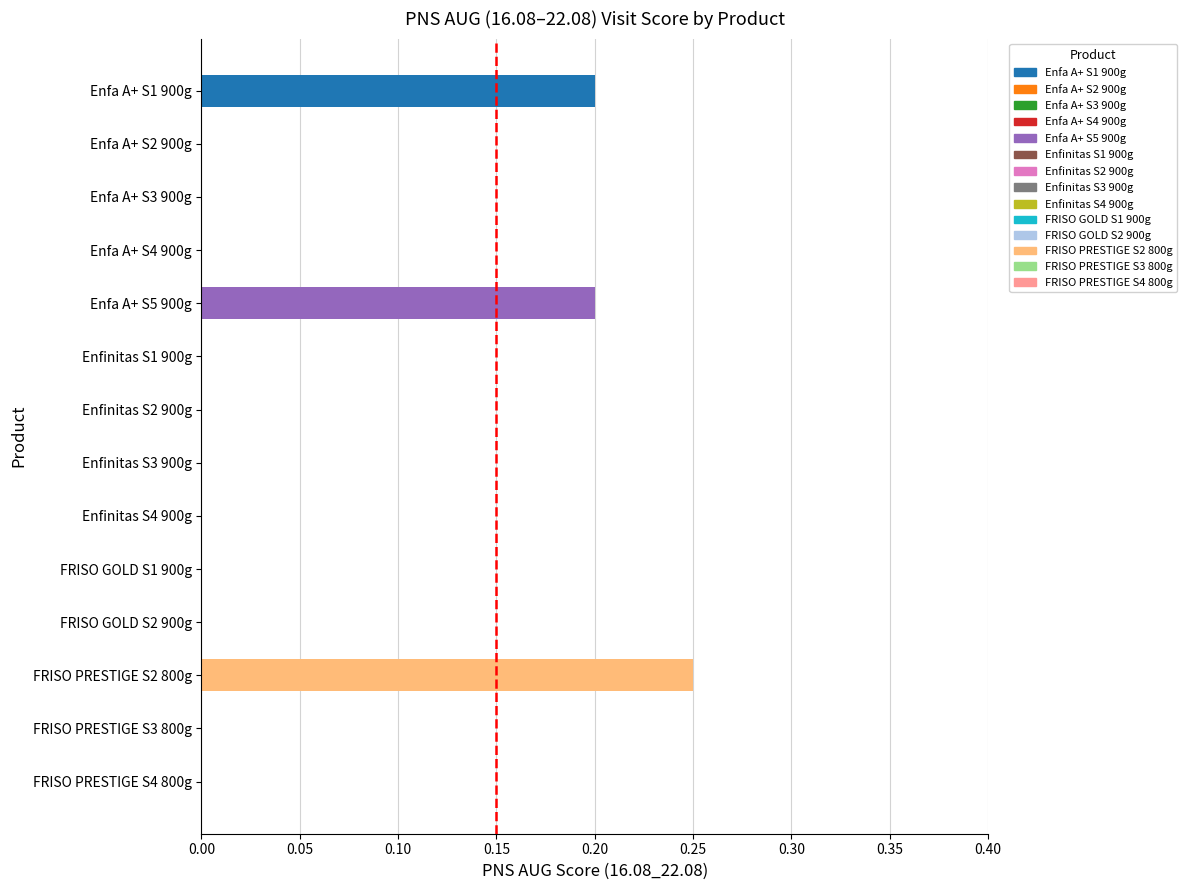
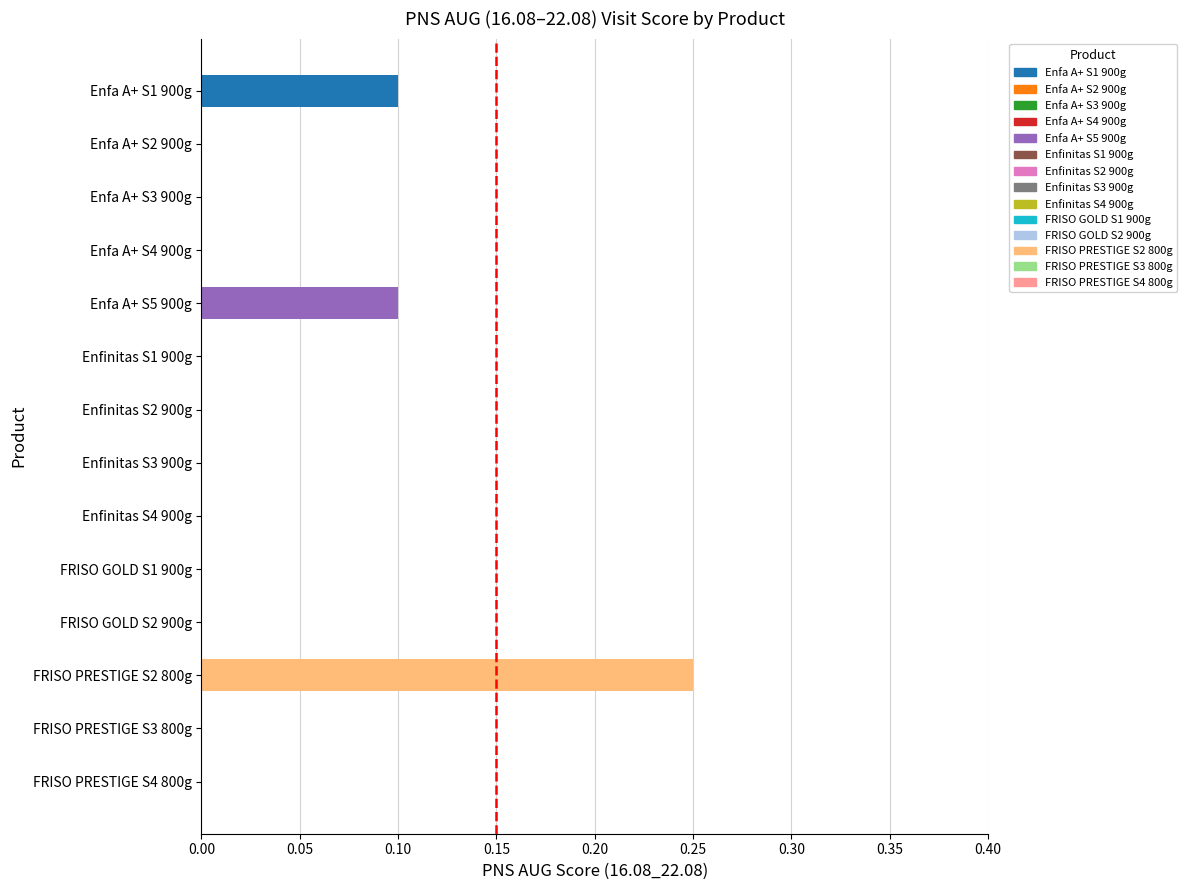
  {
-   "Enfa A+ S1 900g": 0.2,
+   "Enfa A+ S1 900g": 0.1,
    "Enfa A+ S2 900g": 0.0,
    "Enfa A+ S3 900g": 0.0,
    "Enfa A+ S4 900g": 0.0,
-   "Enfa A+ S5 900g": 0.2,
+   "Enfa A+ S5 900g": 0.1,
    "Enfinitas S1 900g": 0.0,
    "Enfinitas S2 900g": 0.0,
    "Enfinitas S3 900g": 0.0,
    "Enfinitas S4 900g": 0.0,
    "FRISO GOLD S1 900g": 0.0,
    "FRISO GOLD S2 900g": 0.0,
    "FRISO PRESTIGE S2 800g": 0.250,
    "FRISO PRESTIGE S3 800g": 0.0,
    "FRISO PRESTIGE S4 800g": 0.0
  }
